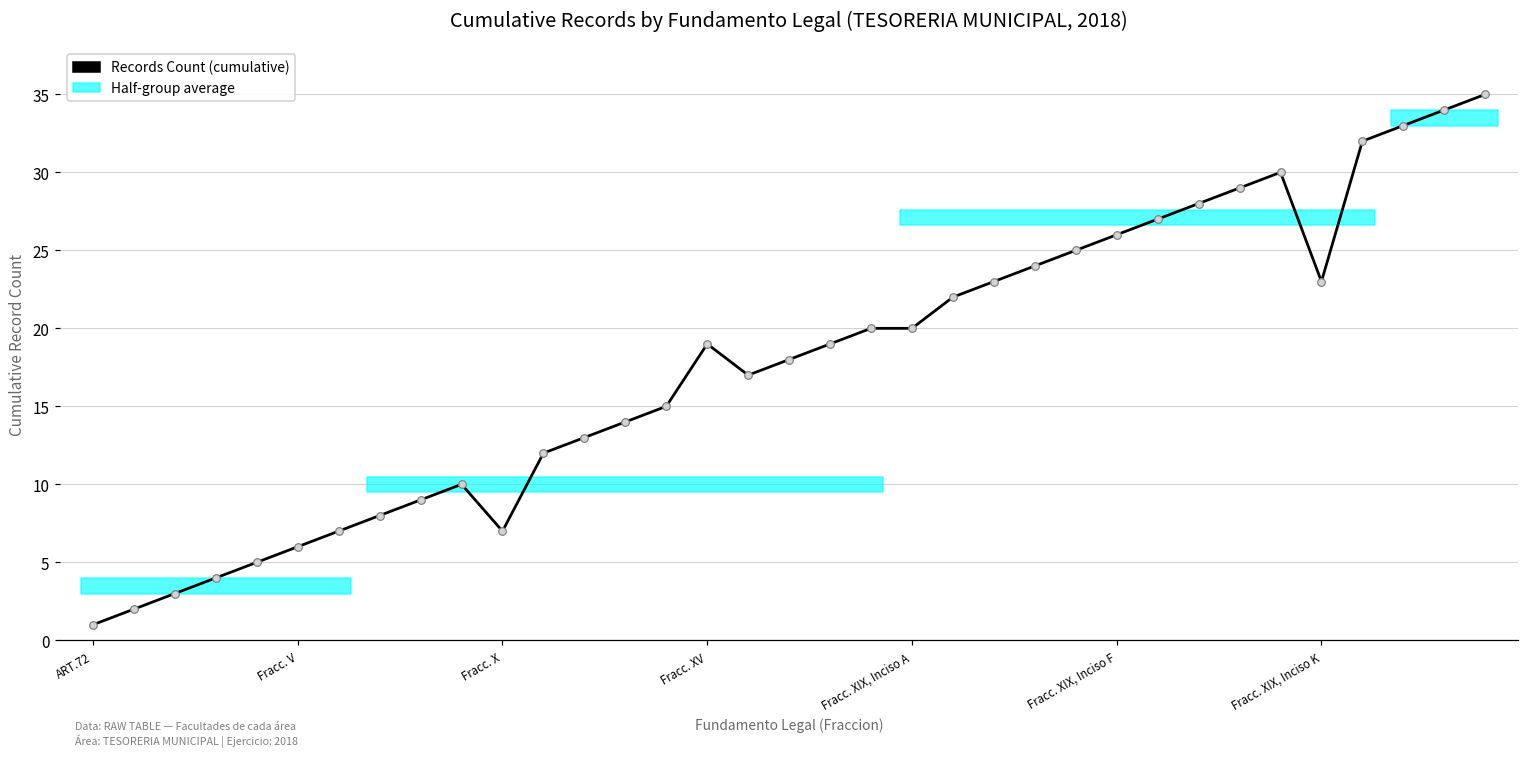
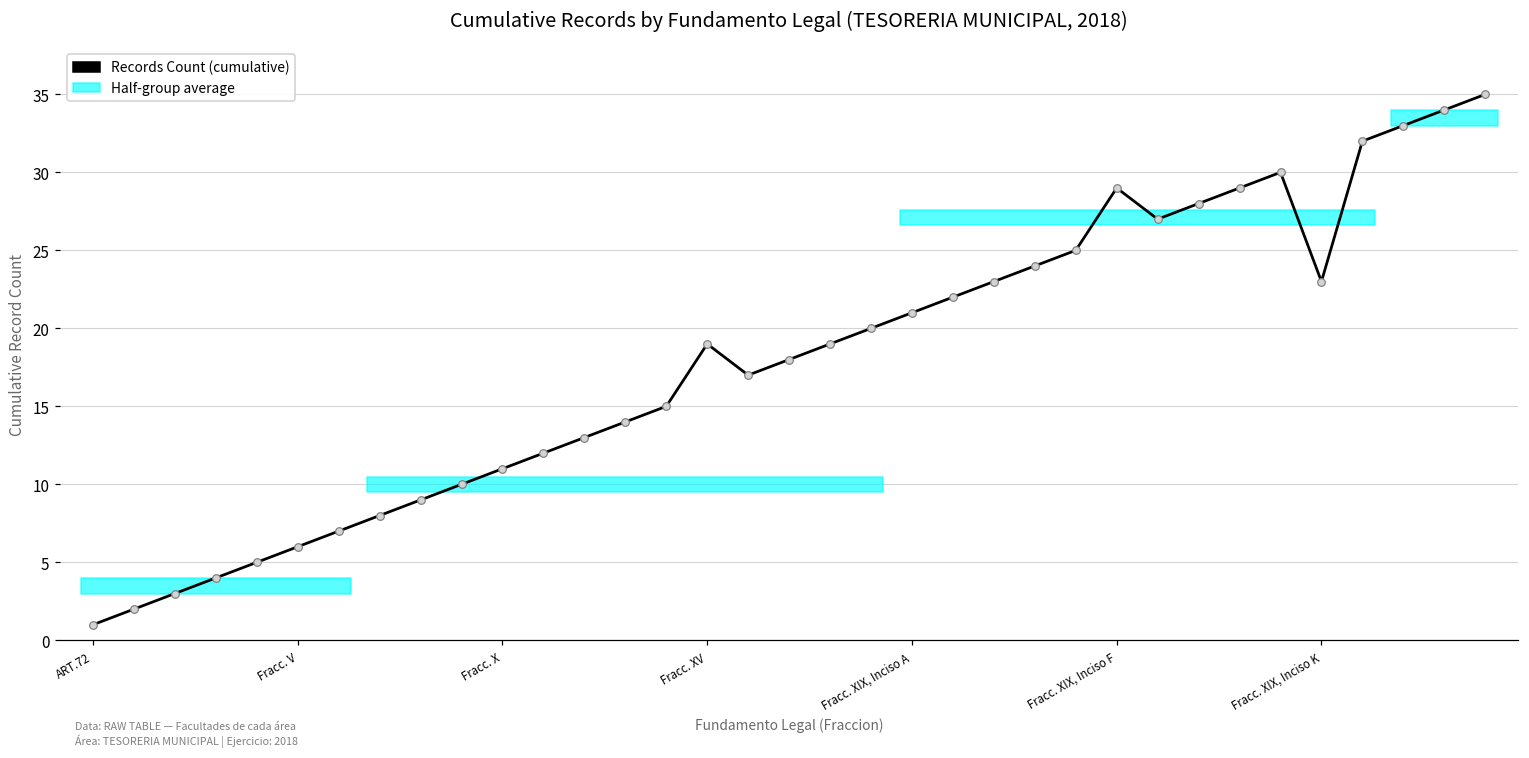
  {
    "Records Count (cumulative)": {
      "ART.72": 1,
      "Fracc. V": 6,
-     "Fracc. X": 7,
+     "Fracc. X": 11,
      "Fracc. XV": 19,
-     "Fracc. XIX, Inciso A": 20,
-     "Fracc. XIX, Inciso F": 26,
+     "Fracc. XIX, Inciso A": 21,
+     "Fracc. XIX, Inciso F": 29,
      "Fracc. XIX, Inciso K": 23
    }
  }
